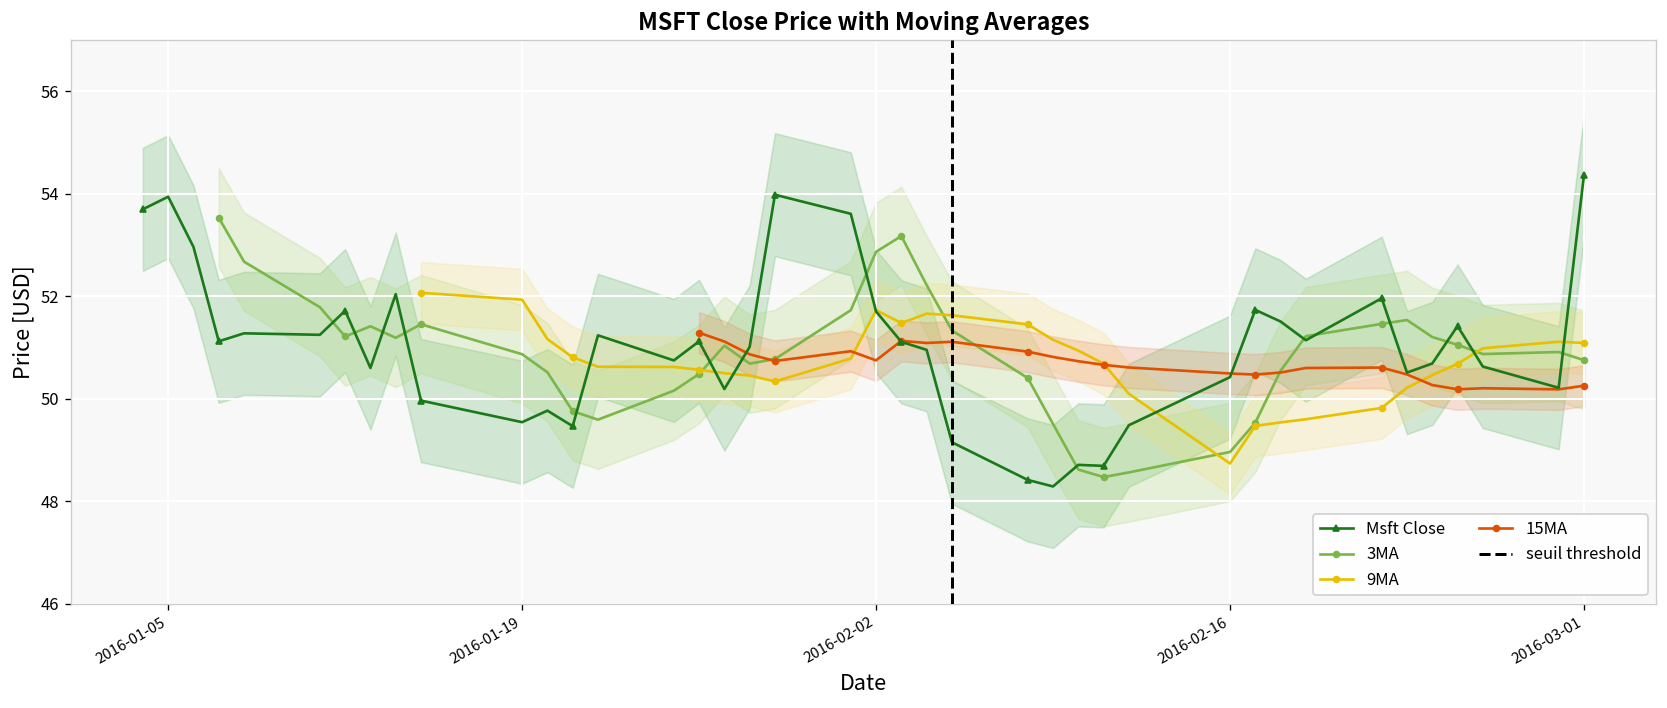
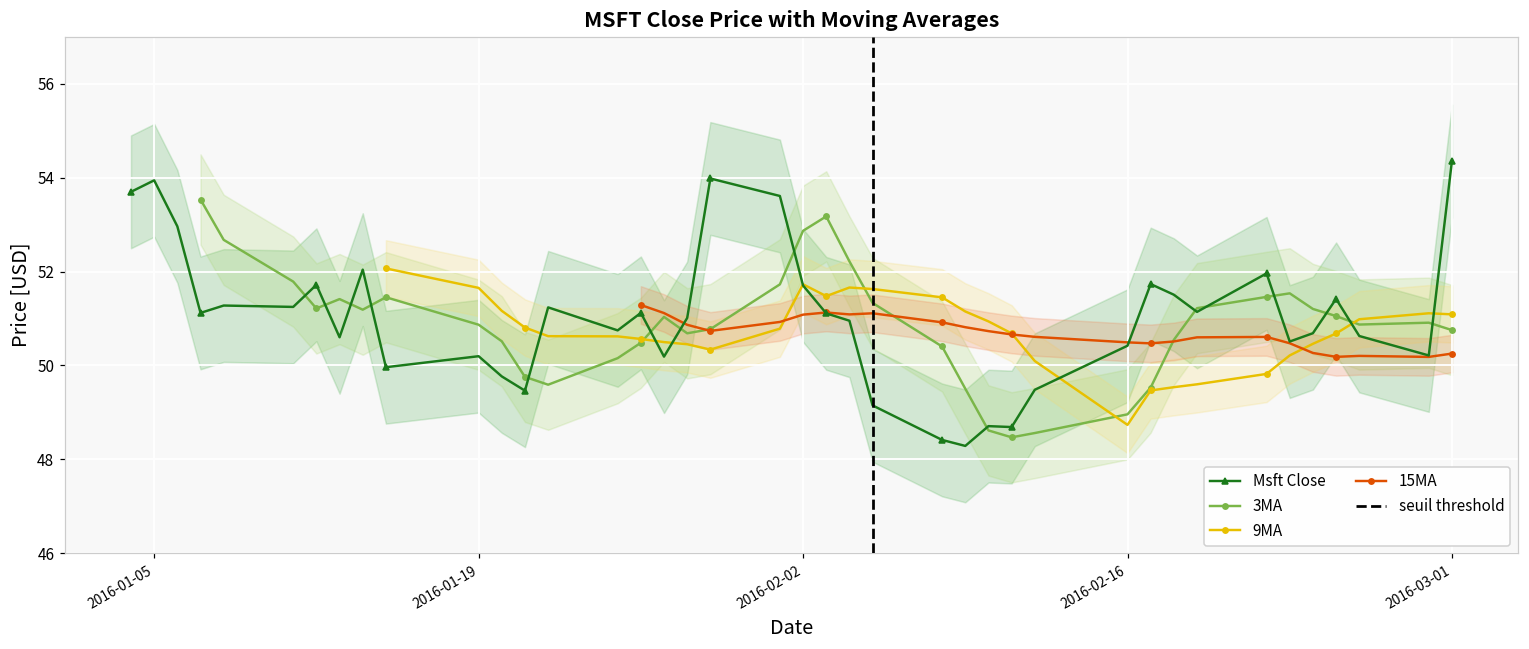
  {
    "Msft Close": {
      "2016-01-05": 53.9,
-     "2016-01-19": 49.5,
+     "2016-01-19": 50.2,
      "2016-02-16": 50.4,
      "2016-03-01": 54.4
    },
    "9MA": {
-     "2016-01-19": 51.9,
+     "2016-01-19": 51.7,
      "2016-02-16": 48.7,
      "2016-03-01": 51.1
    },
    "15MA": {
-     "2016-02-02": 50.7,
+     "2016-02-02": 51.1,
      "2016-02-16": 50.5,
      "2016-03-01": 50.3
    }
  }
